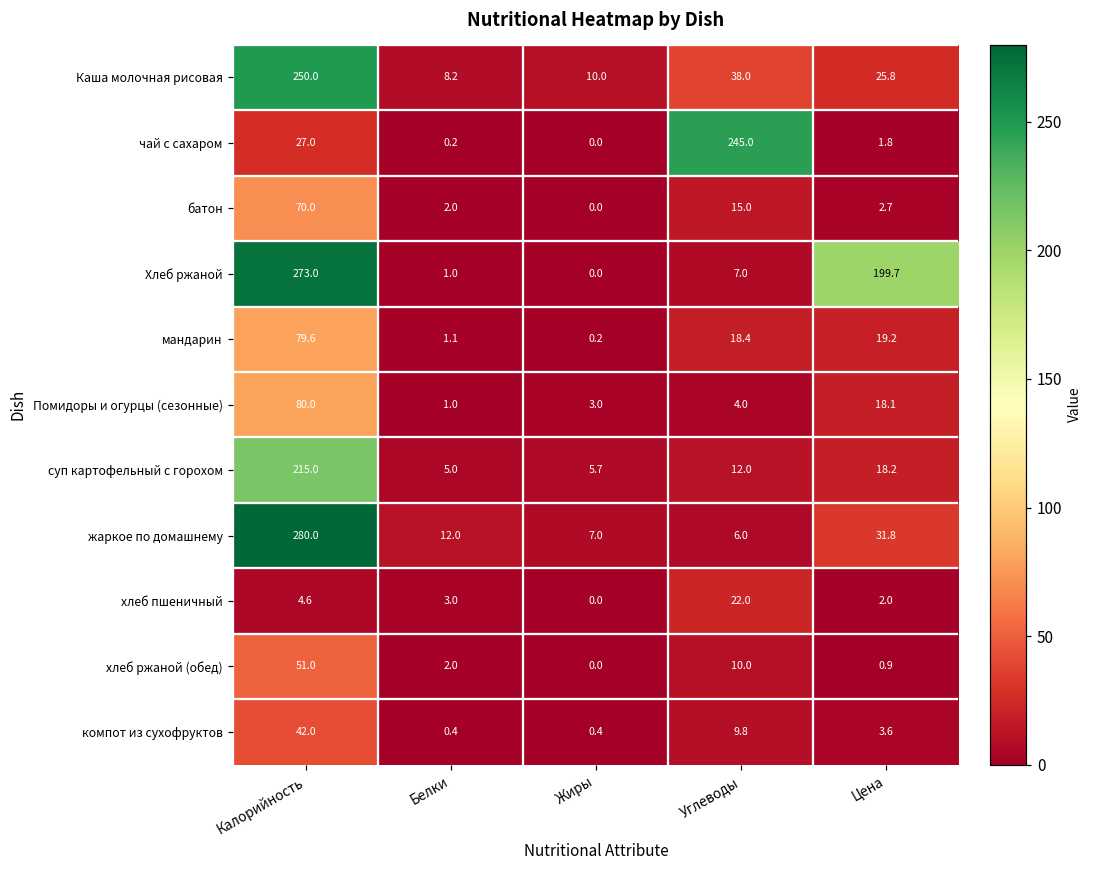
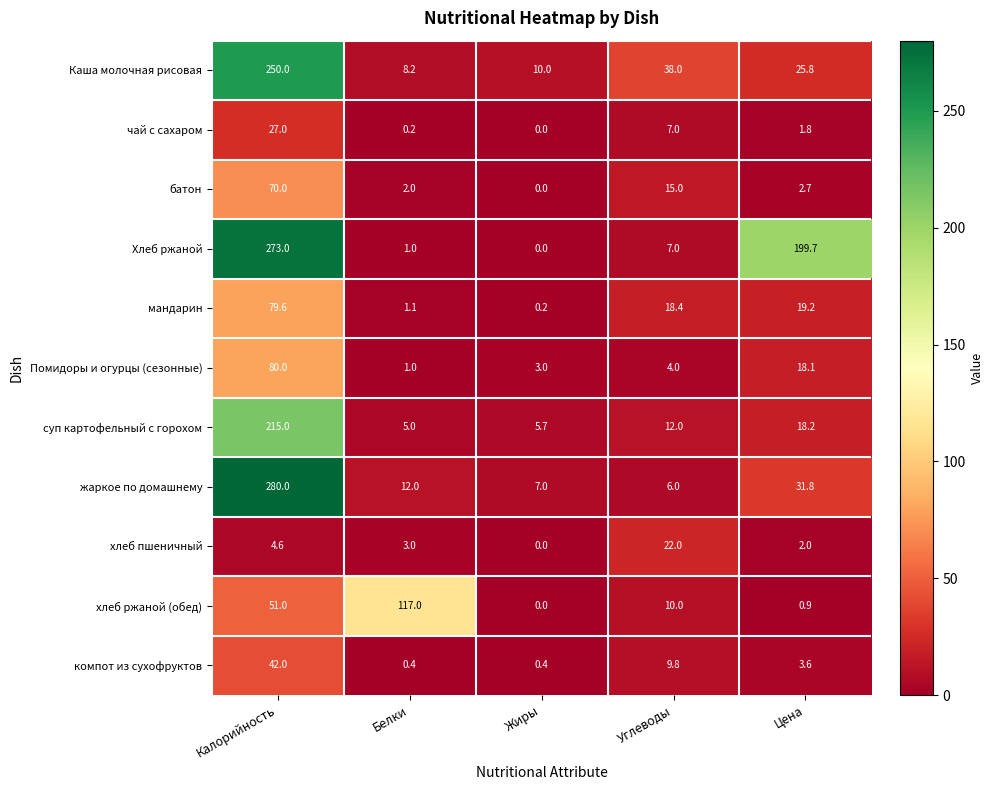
  {
    "Каша молочная рисовая": {
      "Калорийность": 250.0,
      "Белки": 8.2,
      "Жиры": 10.0,
      "Углеводы": 38.0,
      "Цена": 25.8
    },
    "чай с сахаром": {
      "Калорийность": 27.0,
      "Белки": 0.2,
      "Жиры": 0.0,
-     "Углеводы": 245.0,
+     "Углеводы": 7.0,
      "Цена": 1.8
    },
    "батон": {
      "Калорийность": 70.0,
      "Белки": 2.0,
      "Жиры": 0.0,
      "Углеводы": 15.0,
      "Цена": 2.7
    },
    "Хлеб ржаной": {
      "Калорийность": 273.0,
      "Белки": 1.0,
      "Жиры": 0.0,
      "Углеводы": 7.0,
      "Цена": 199.7
    },
    "мандарин": {
      "Калорийность": 79.6,
      "Белки": 1.1,
      "Жиры": 0.2,
      "Углеводы": 18.4,
      "Цена": 19.2
    },
    "Помидоры и огурцы (сезонные)": {
      "Калорийность": 80.0,
      "Белки": 1.0,
      "Жиры": 3.0,
      "Углеводы": 4.0,
      "Цена": 18.1
    },
    "суп картофельный с горохом": {
      "Калорийность": 215.0,
      "Белки": 5.0,
      "Жиры": 5.7,
      "Углеводы": 12.0,
      "Цена": 18.2
    },
    "жаркое по домашнему": {
      "Калорийность": 280.0,
      "Белки": 12.0,
      "Жиры": 7.0,
      "Углеводы": 6.0,
      "Цена": 31.8
    },
    "хлеб пшеничный": {
      "Калорийность": 4.6,
      "Белки": 3.0,
      "Жиры": 0.0,
      "Углеводы": 22.0,
      "Цена": 2.0
    },
    "хлеб ржаной (обед)": {
      "Калорийность": 51.0,
-     "Белки": 2.0,
+     "Белки": 117.0,
      "Жиры": 0.0,
      "Углеводы": 10.0,
      "Цена": 0.9
    },
    "компот из сухофруктов": {
      "Калорийность": 42.0,
      "Белки": 0.4,
      "Жиры": 0.4,
      "Углеводы": 9.8,
      "Цена": 3.6
    }
  }
